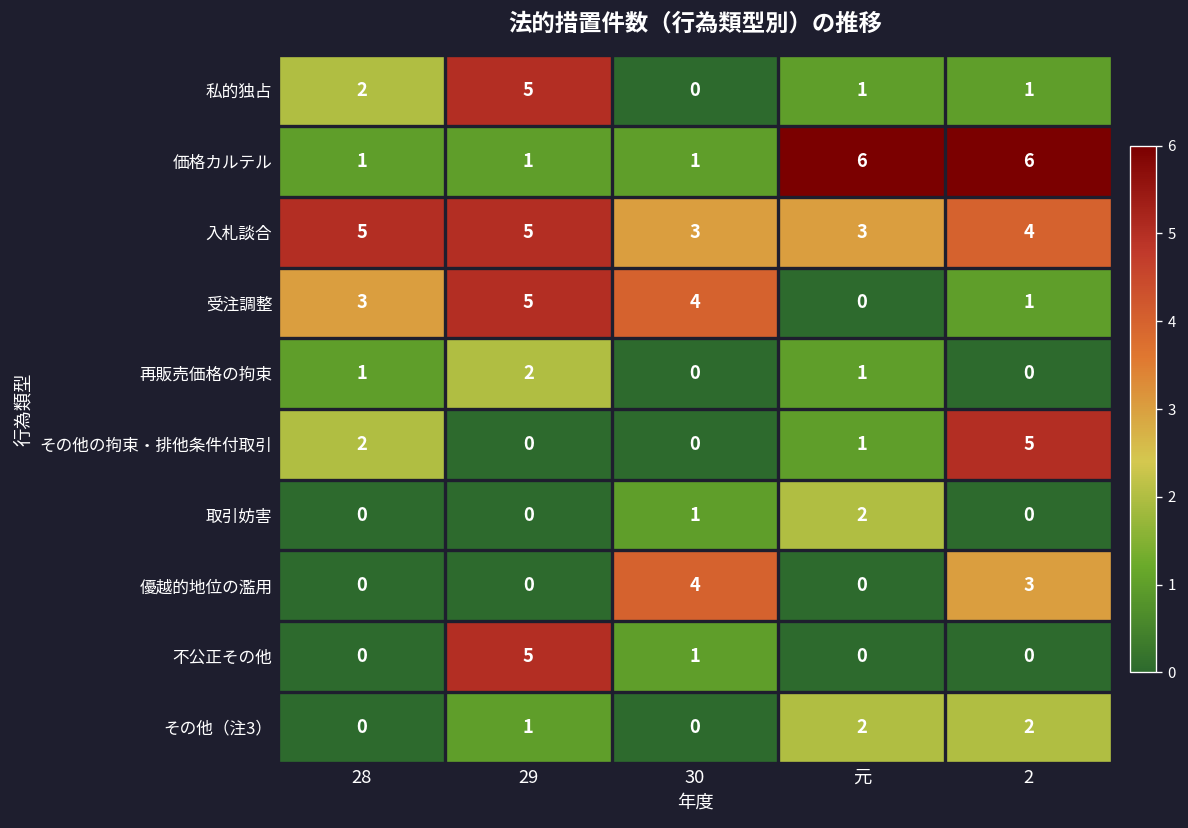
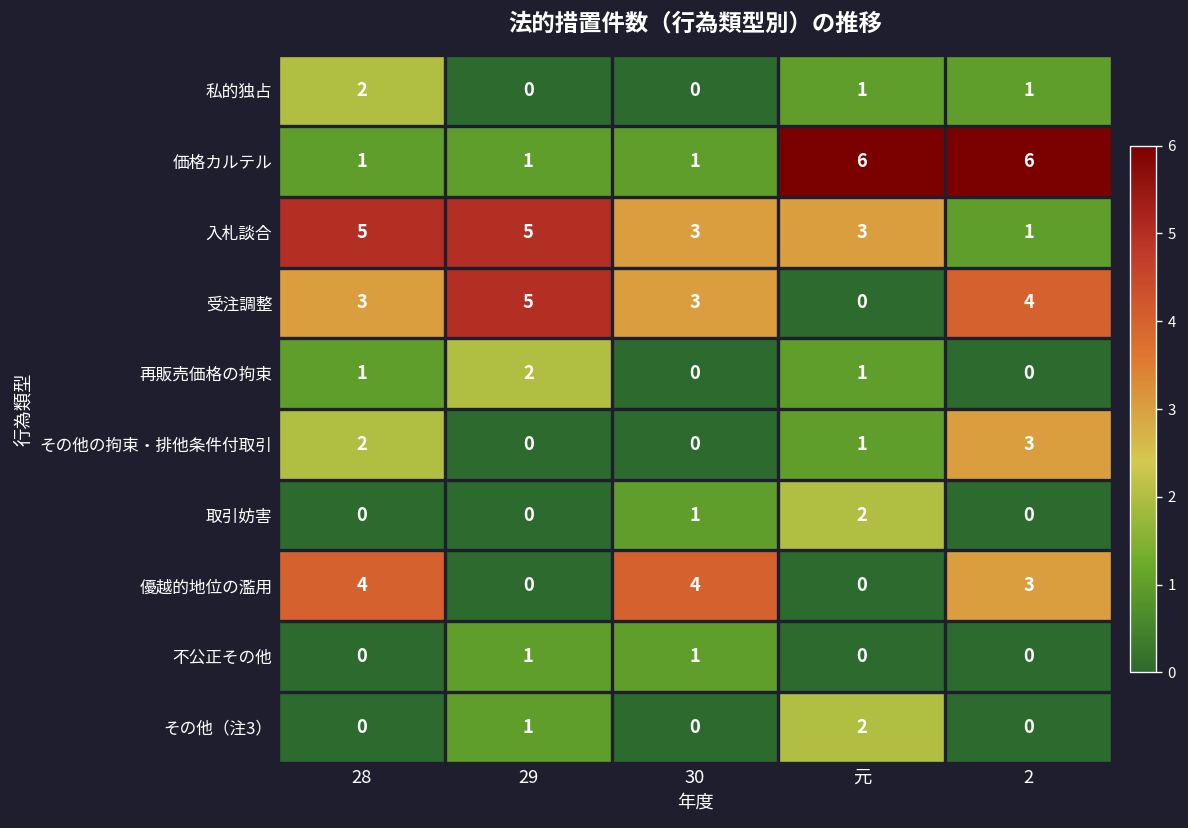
  {
    "私的独占": {
      "28": 2,
-     "29": 5,
+     "29": 0,
      "30": 0,
      "元": 1,
      "2": 1
    },
    "価格カルテル": {
      "28": 1,
      "29": 1,
      "30": 1,
      "元": 6,
      "2": 6
    },
    "入札談合": {
      "28": 5,
      "29": 5,
      "30": 3,
      "元": 3,
-     "2": 4
+     "2": 1
    },
    "受注調整": {
      "28": 3,
      "29": 5,
-     "30": 4,
+     "30": 3,
      "元": 0,
-     "2": 1
+     "2": 4
    },
    "再販売価格の拘束": {
      "28": 1,
      "29": 2,
      "30": 0,
      "元": 1,
      "2": 0
    },
    "その他の拘束・排他条件付取引": {
      "28": 2,
      "29": 0,
      "30": 0,
      "元": 1,
-     "2": 5
+     "2": 3
    },
    "取引妨害": {
      "28": 0,
      "29": 0,
      "30": 1,
      "元": 2,
      "2": 0
    },
    "優越的地位の濫用": {
-     "28": 0,
+     "28": 4,
      "29": 0,
      "30": 4,
      "元": 0,
      "2": 3
    },
    "不公正その他": {
      "28": 0,
-     "29": 5,
+     "29": 1,
      "30": 1,
      "元": 0,
      "2": 0
    },
    "その他（注3）": {
      "28": 0,
      "29": 1,
      "30": 0,
      "元": 2,
-     "2": 2
+     "2": 0
    }
  }
